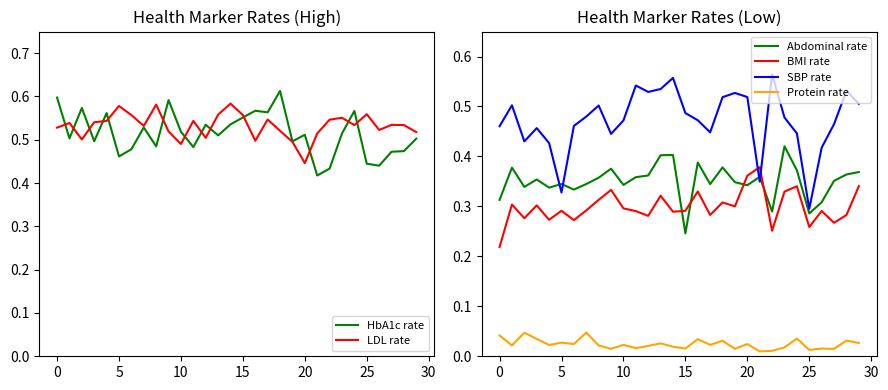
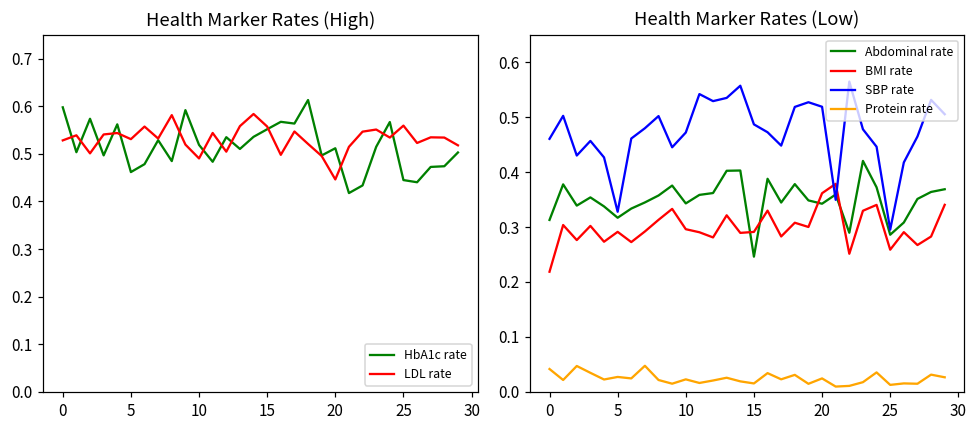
  {
    "Health Marker Rates (High)": {
      "HbA1c rate": {
        "0": 0.60,
        "5": 0.46,
        "10": 0.52,
        "20": 0.51,
        "25": 0.44
      },
      "LDL rate": {
        "0": 0.53,
-       "5": 0.58,
+       "5": 0.53,
        "10": 0.49,
        "20": 0.45,
        "25": 0.56
      }
    },
    "Health Marker Rates (Low)": {
      "Abdominal rate": {
        "0": 0.31,
-       "5": 0.34,
+       "5": 0.32,
        "10": 0.34,
        "15": 0.25,
        "20": 0.34,
        "25": 0.29
      },
      "BMI rate": {
        "0": 0.22,
        "5": 0.29,
        "10": 0.30,
        "15": 0.29,
        "20": 0.36,
        "25": 0.26
      },
      "SBP rate": {
        "0": 0.46,
        "5": 0.33,
        "10": 0.47,
        "15": 0.49,
        "20": 0.52,
        "25": 0.30
      },
      "Protein rate": {
        "0": 0.04,
        "5": 0.03,
        "10": 0.02,
        "15": 0.02,
        "20": 0.02,
        "25": 0.01
      }
    }
  }
